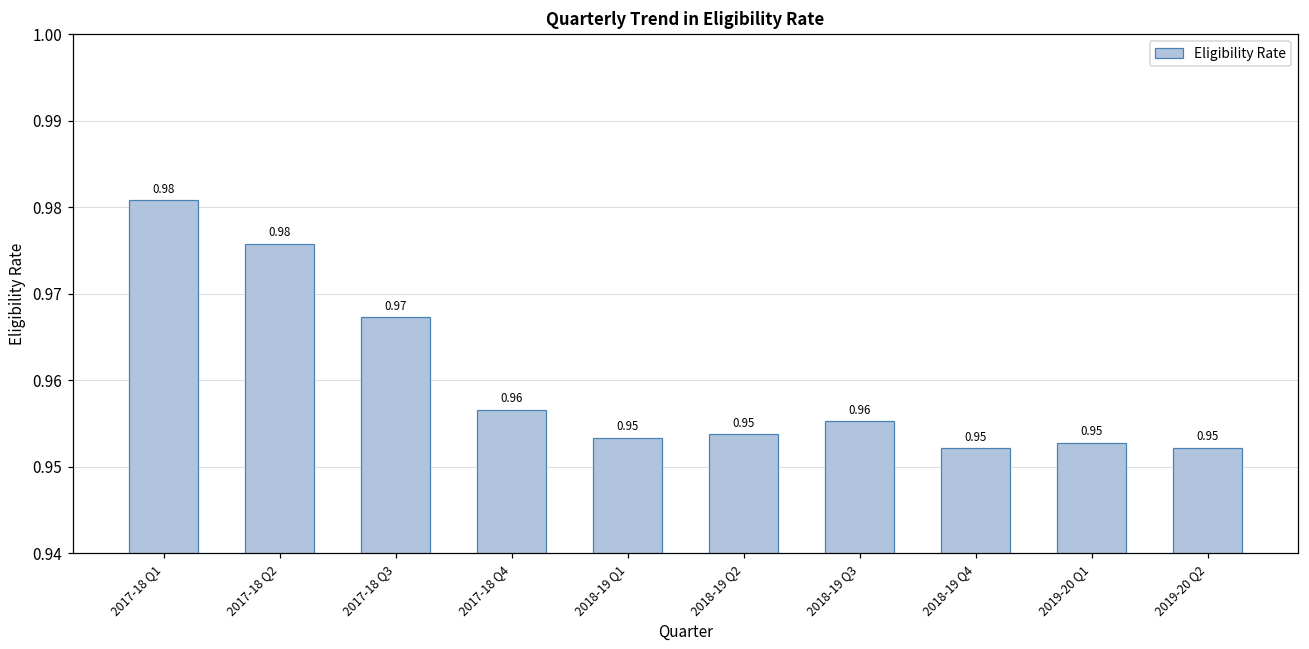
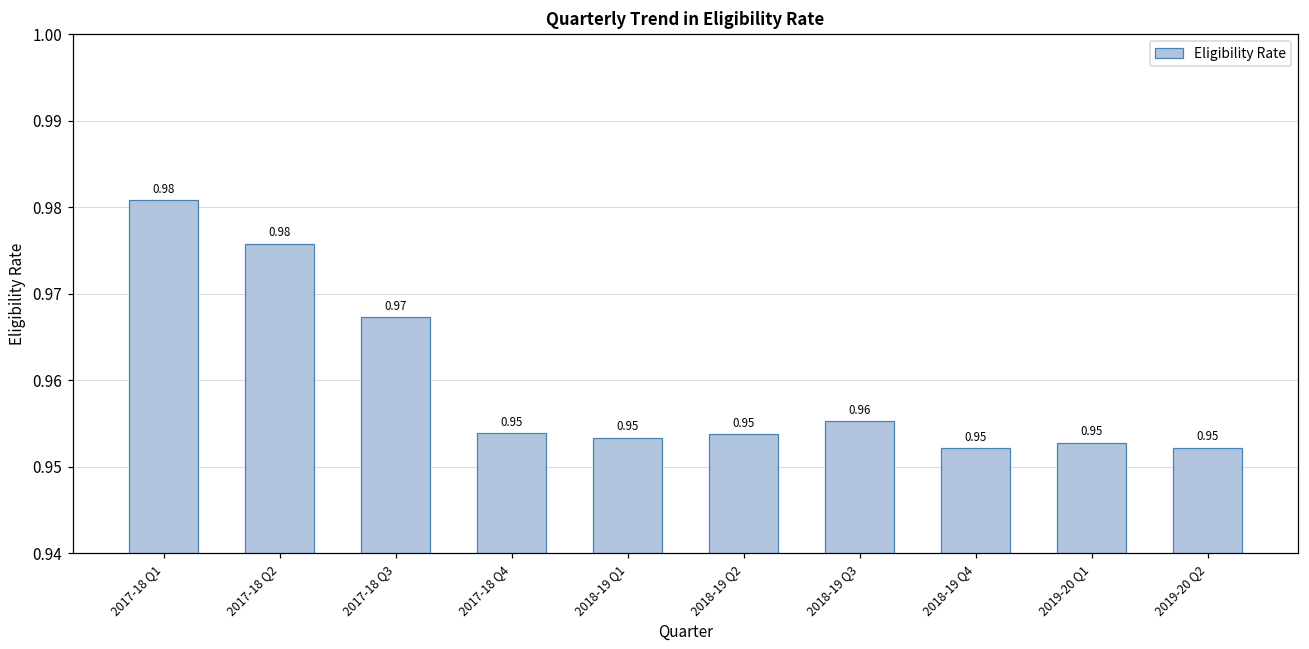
  {
    "2017-18 Q1": 0.98,
    "2017-18 Q2": 0.98,
    "2017-18 Q3": 0.97,
-   "2017-18 Q4": 0.96,
+   "2017-18 Q4": 0.95,
    "2018-19 Q1": 0.95,
    "2018-19 Q2": 0.95,
    "2018-19 Q3": 0.96,
    "2018-19 Q4": 0.95,
    "2019-20 Q1": 0.95,
    "2019-20 Q2": 0.95
  }
